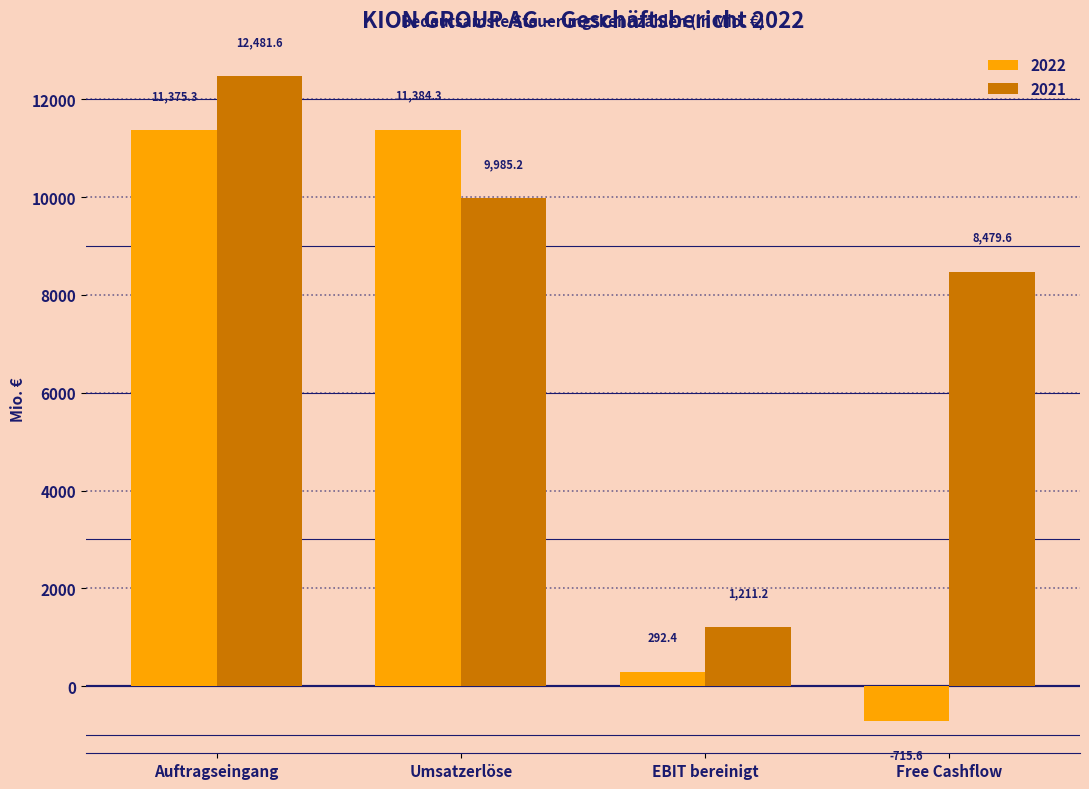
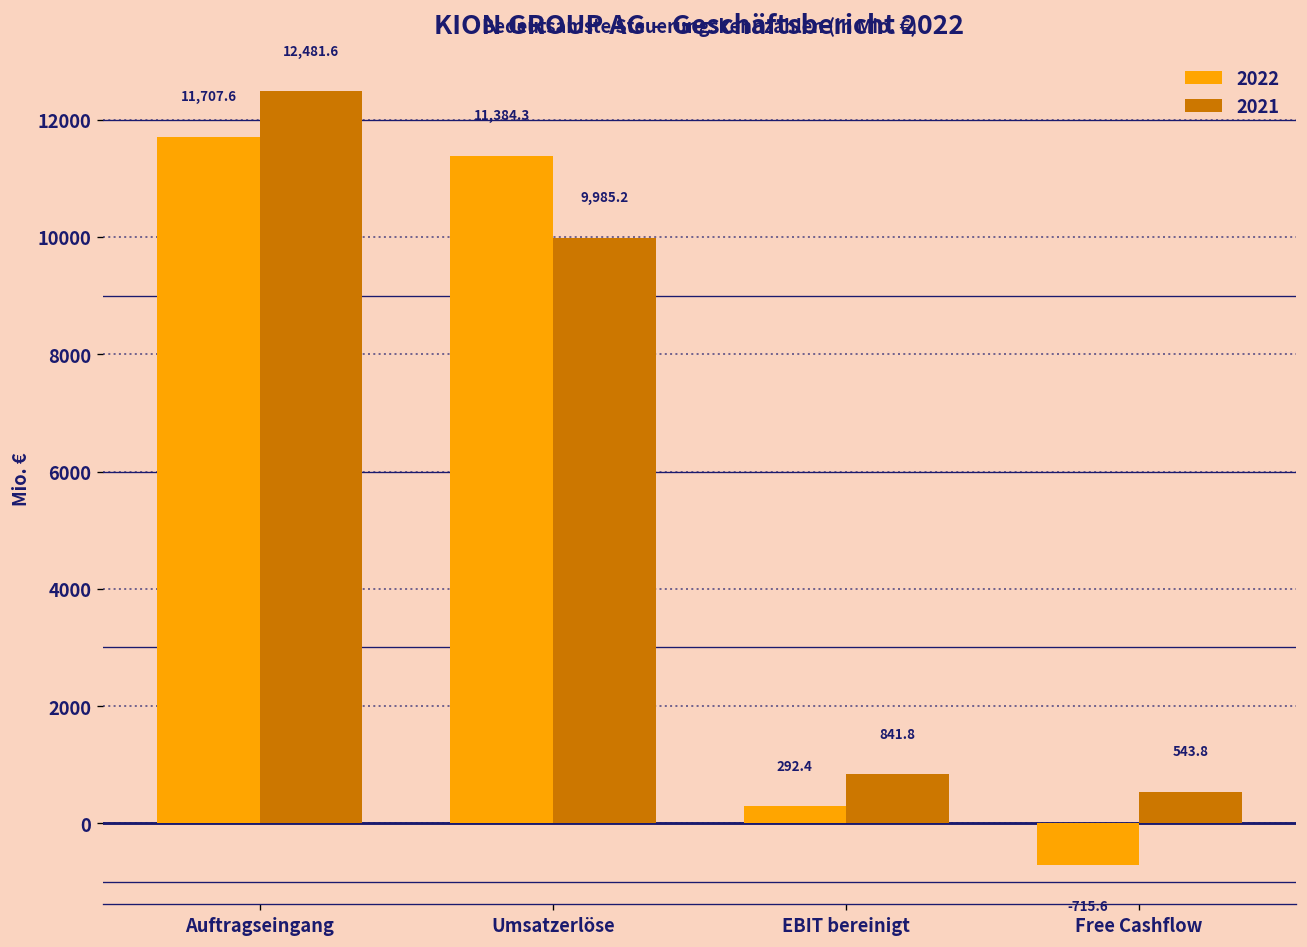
  {
    "2022": {
-     "Auftragseingang": "11,375.3"
+     "Auftragseingang": "11,707.6"
    },
    "2021": {
-     "EBIT bereinigt": "1,211.2",
-     "Free Cashflow": "8,479.6"
+     "EBIT bereinigt": "841.8",
+     "Free Cashflow": "543.8"
    }
  }
